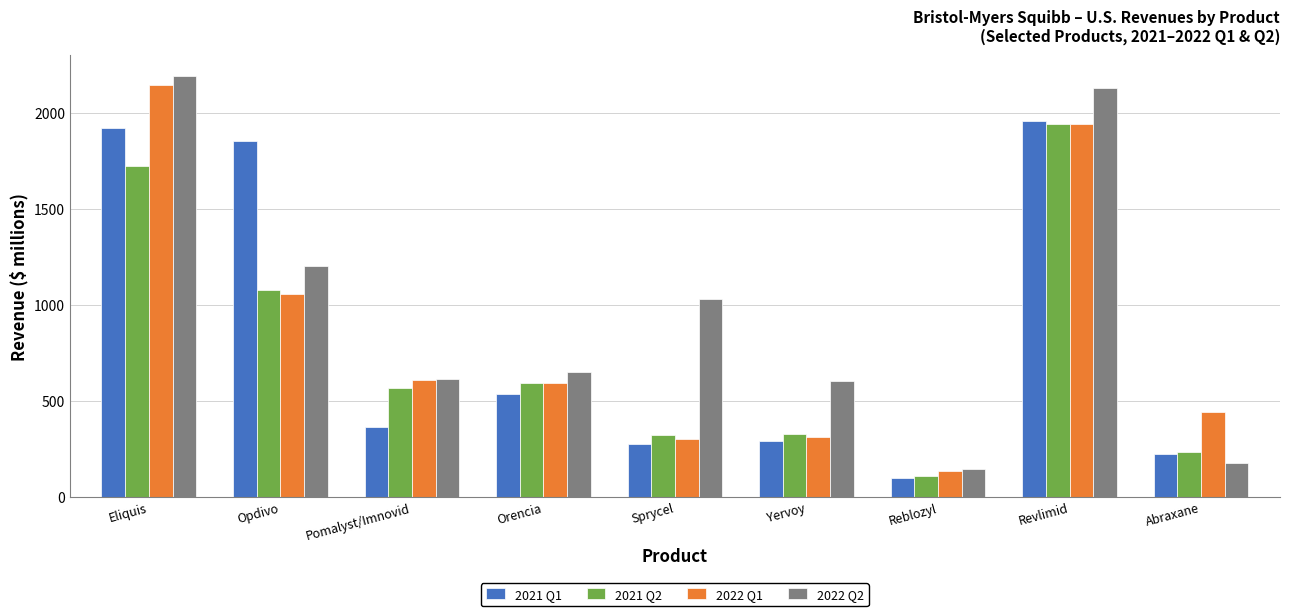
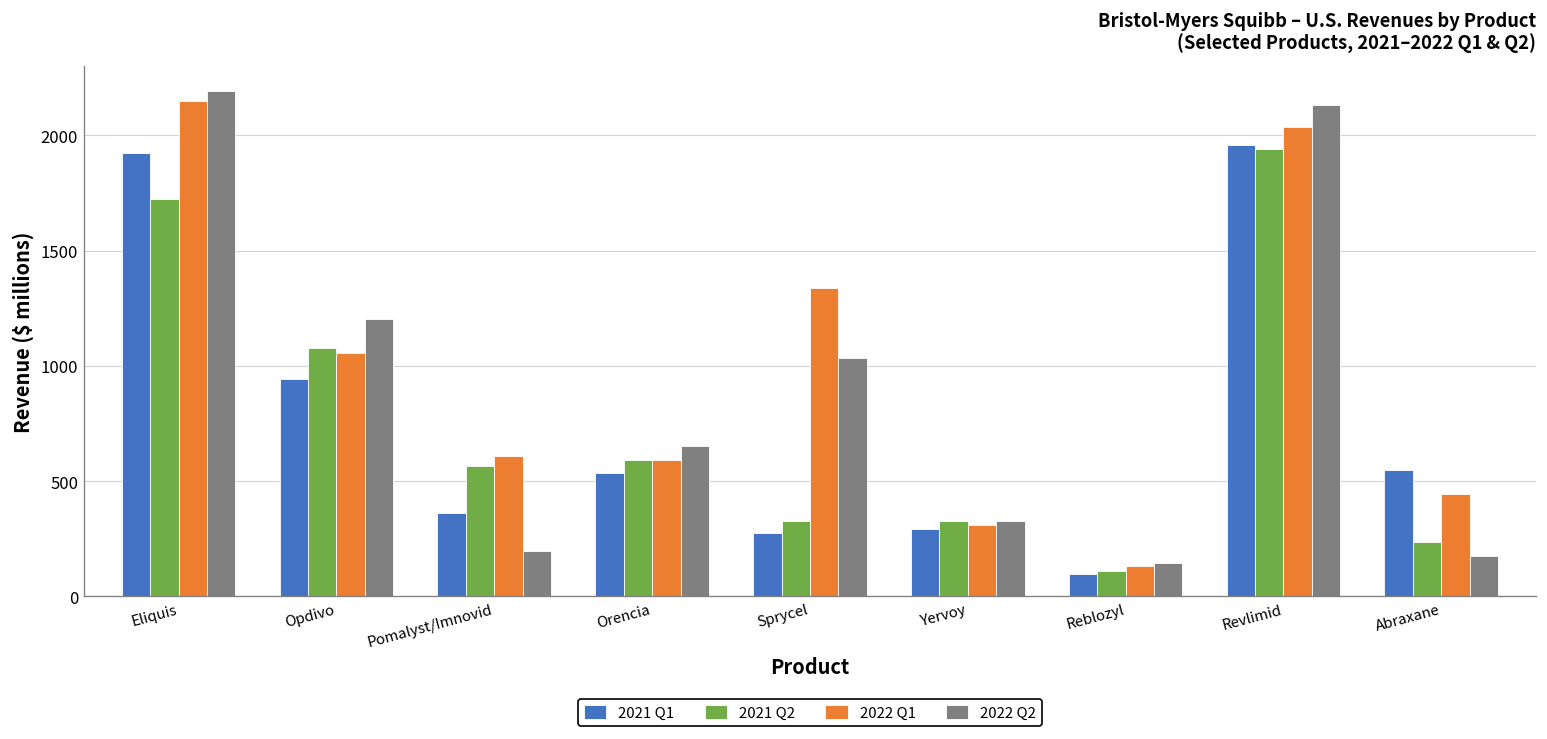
  {
    "2021 Q1": {
      "Eliquis": 1920,
-     "Opdivo": 1850,
+     "Opdivo": 940,
      "Pomalyst/Imnovid": 360,
      "Orencia": 540,
      "Sprycel": 280,
      "Yervoy": 290,
      "Reblozyl": 100,
      "Revlimid": 1960,
-     "Abraxane": 230
+     "Abraxane": 550
    },
    "2021 Q2": {
      "Eliquis": 1720,
      "Opdivo": 1080,
      "Pomalyst/Imnovid": 570,
      "Orencia": 590,
      "Sprycel": 330,
      "Yervoy": 330,
      "Reblozyl": 110,
      "Revlimid": 1940,
      "Abraxane": 230
    },
    "2022 Q1": {
      "Eliquis": 2150,
      "Opdivo": 1060,
      "Pomalyst/Imnovid": 610,
      "Orencia": 590,
-     "Sprycel": 310,
+     "Sprycel": 1340,
      "Yervoy": 310,
      "Reblozyl": 130,
-     "Revlimid": 1950,
+     "Revlimid": 2040,
      "Abraxane": 450
    },
    "2022 Q2": {
      "Eliquis": 2190,
      "Opdivo": 1210,
-     "Pomalyst/Imnovid": 620,
+     "Pomalyst/Imnovid": 200,
      "Orencia": 650,
      "Sprycel": 1030,
-     "Yervoy": 610,
+     "Yervoy": 330,
      "Reblozyl": 140,
      "Revlimid": 2130,
      "Abraxane": 180
    }
  }
